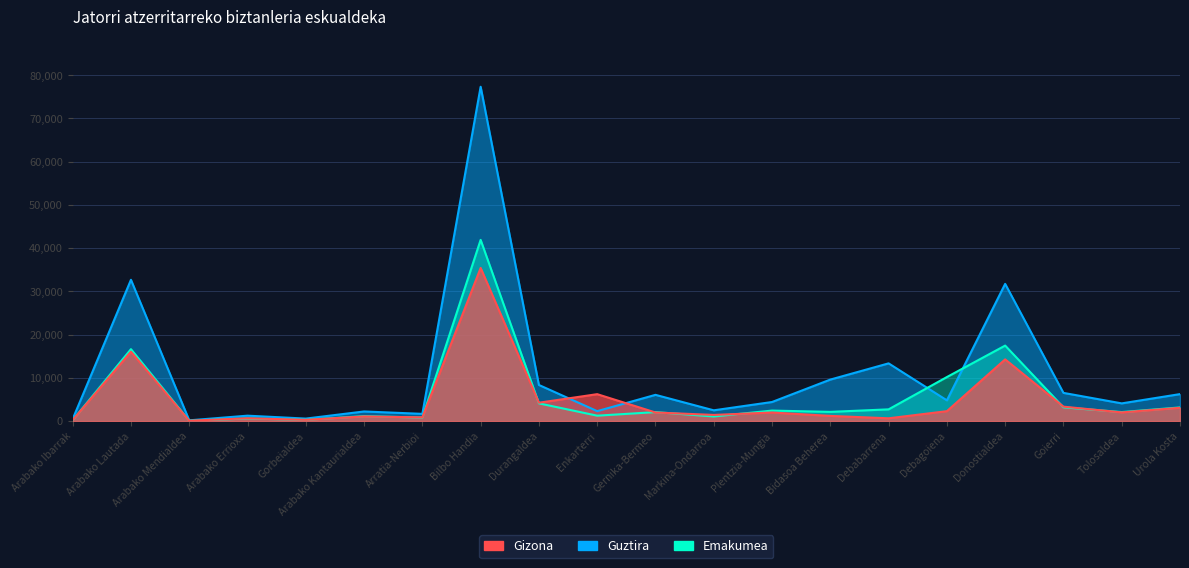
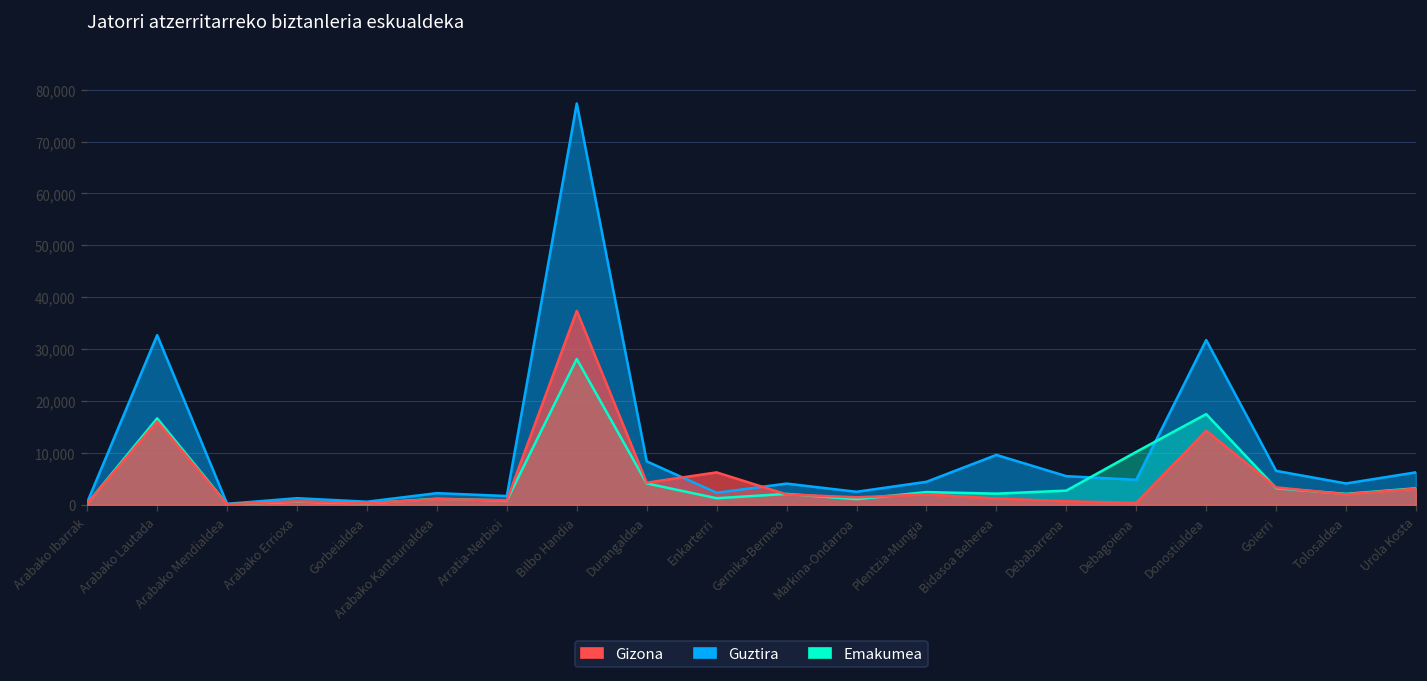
  {
    "Guztira": {
      "Arabako Lautada": "33,000",
      "Arabako Errioxa": "1,000",
      "Arabako Kantaurialdea": "2,000",
      "Arratia-Nerbioi": "2,000",
      "Bilbo Handia": "77,000",
      "Durangaldea": "8,000",
      "Enkarterri": "2,000",
-     "Gernika-Bermeo": "6,000",
+     "Gernika-Bermeo": "4,000",
      "Markina-Ondarroa": "2,000",
      "Plentzia-Mungia": "4,000",
      "Bidasoa Beherea": "10,000",
-     "Debabarrena": "13,000",
+     "Debabarrena": "6,000",
      "Debagoiena": "5,000",
      "Donostialdea": "32,000",
      "Goierri": "7,000",
      "Tolosaldea": "4,000",
      "Urola Kosta": "6,000"
    },
    "Emakumea": {
-     "Bilbo Handia": "42,000",
+     "Bilbo Handia": "28,000",
      "Enkarterri": "1,000",
      "Bidasoa Beherea": "2,000",
      "Debabarrena": "3,000",
      "Debagoiena": "10,000",
      "Donostialdea": "17,000"
    },
    "Gizona": {
-     "Bilbo Handia": "35,000",
+     "Bilbo Handia": "37,000",
      "Enkarterri": "6,000",
      "Bidasoa Beherea": "1,000",
      "Debabarrena": "1,000",
-     "Debagoiena": "2,000",
+     "Debagoiena": "0",
      "Donostialdea": "14,000"
    }
  }
